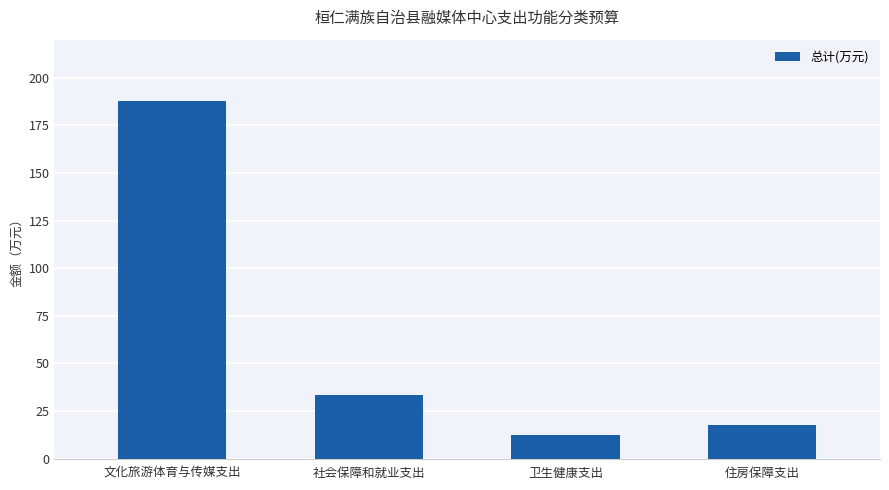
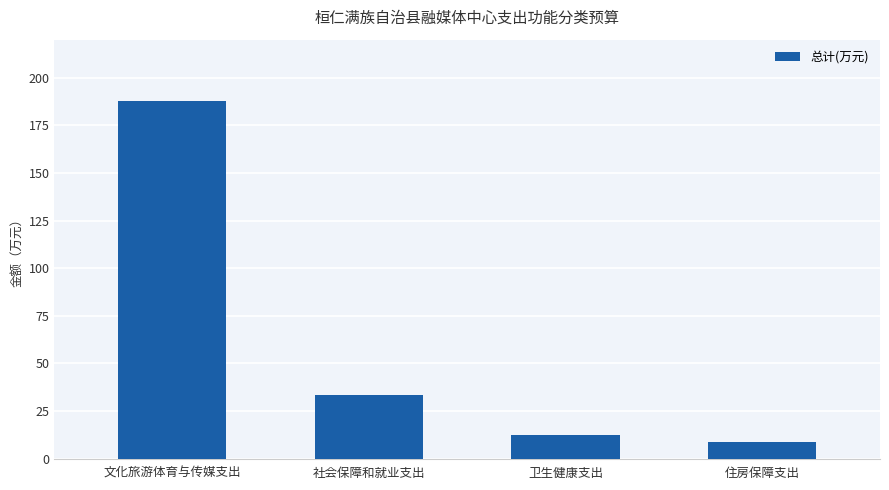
  {
    "文化旅游体育与传媒支出": 188,
    "社会保障和就业支出": 34,
    "卫生健康支出": 12,
-   "住房保障支出": 18
+   "住房保障支出": 9
  }
